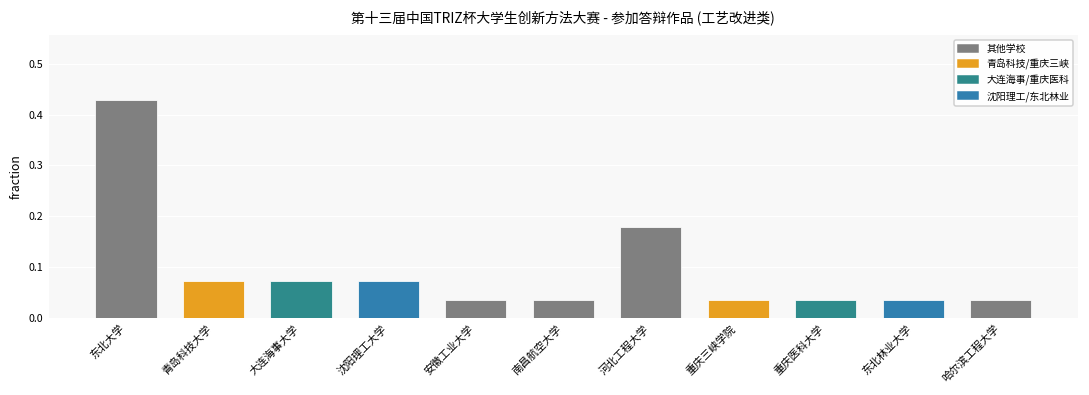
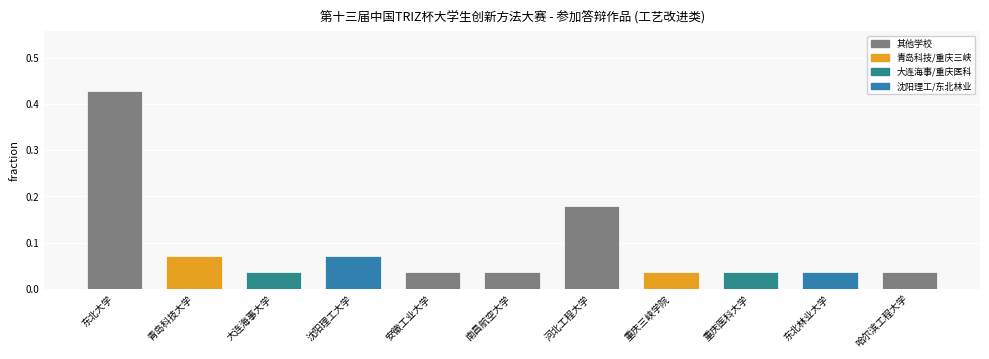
  {
    "东北大学": 0.43,
    "青岛科技大学": 0.07,
-   "大连海事大学": 0.07,
+   "大连海事大学": 0.04,
    "沈阳理工大学": 0.07,
    "安徽工业大学": 0.04,
    "南昌航空大学": 0.04,
    "河北工程大学": 0.18,
    "重庆三峡学院": 0.04,
    "重庆医科大学": 0.04,
    "东北林业大学": 0.04,
    "哈尔滨工程大学": 0.04
  }
